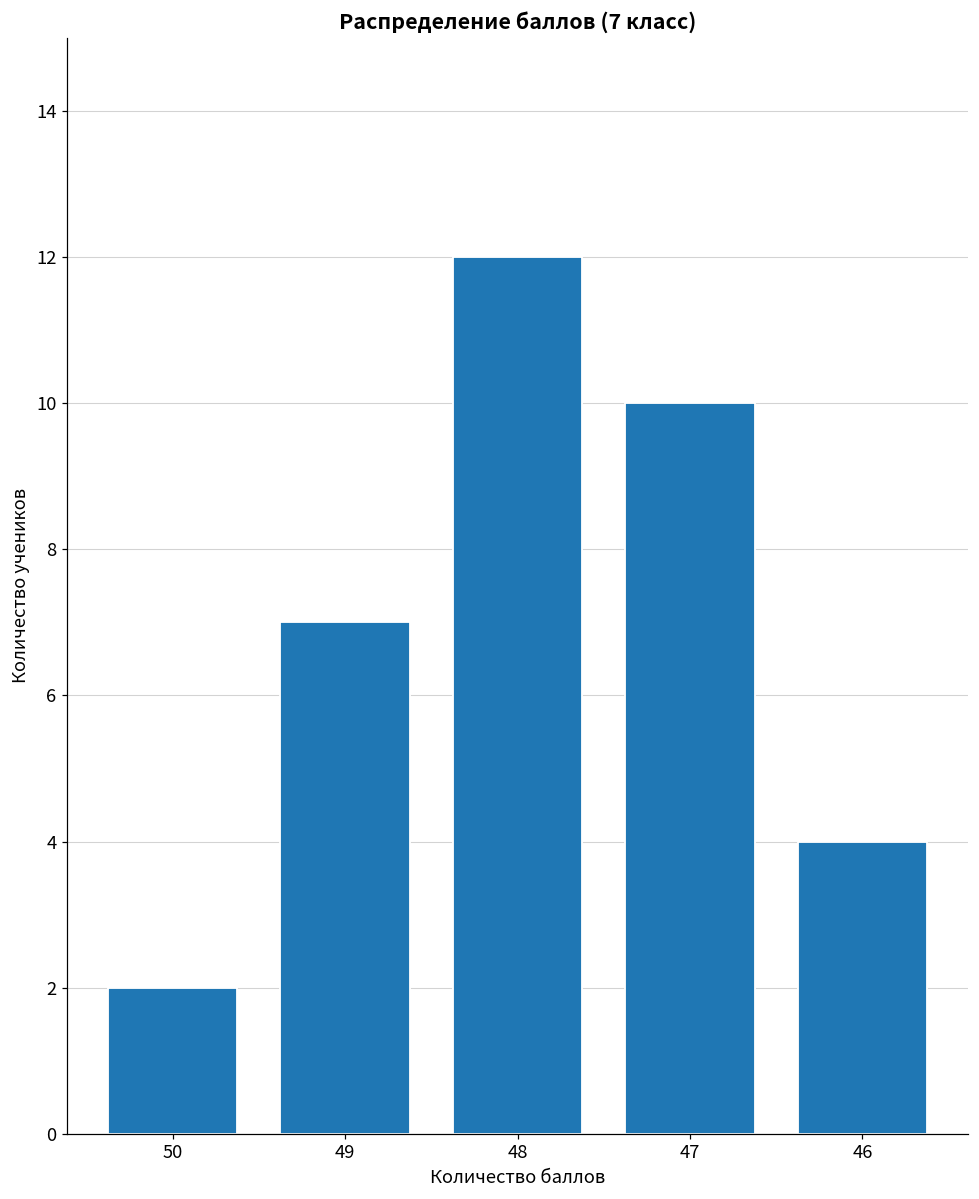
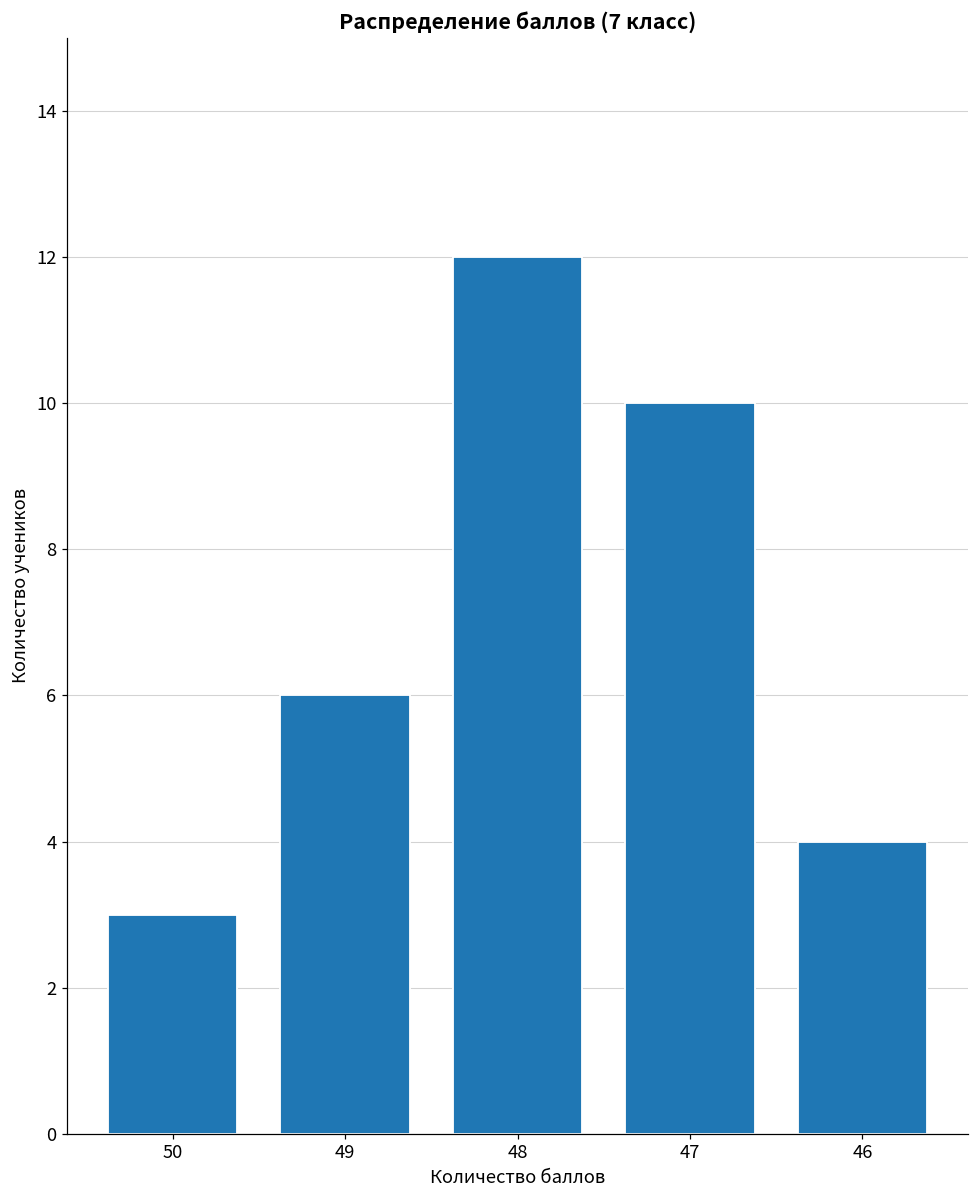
  {
-   "50": 2,
-   "49": 7,
+   "50": 3,
+   "49": 6,
    "48": 12,
    "47": 10,
    "46": 4
  }
